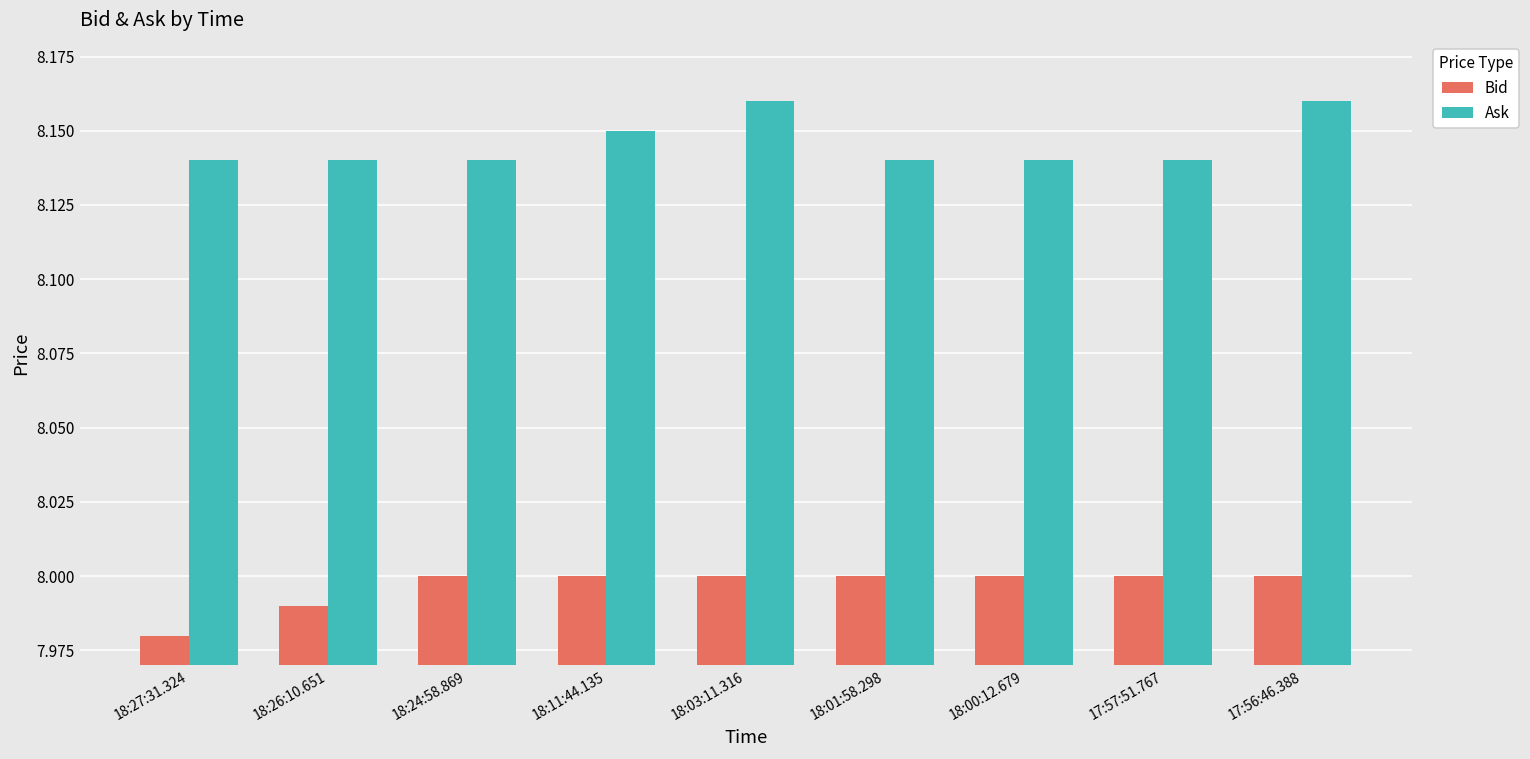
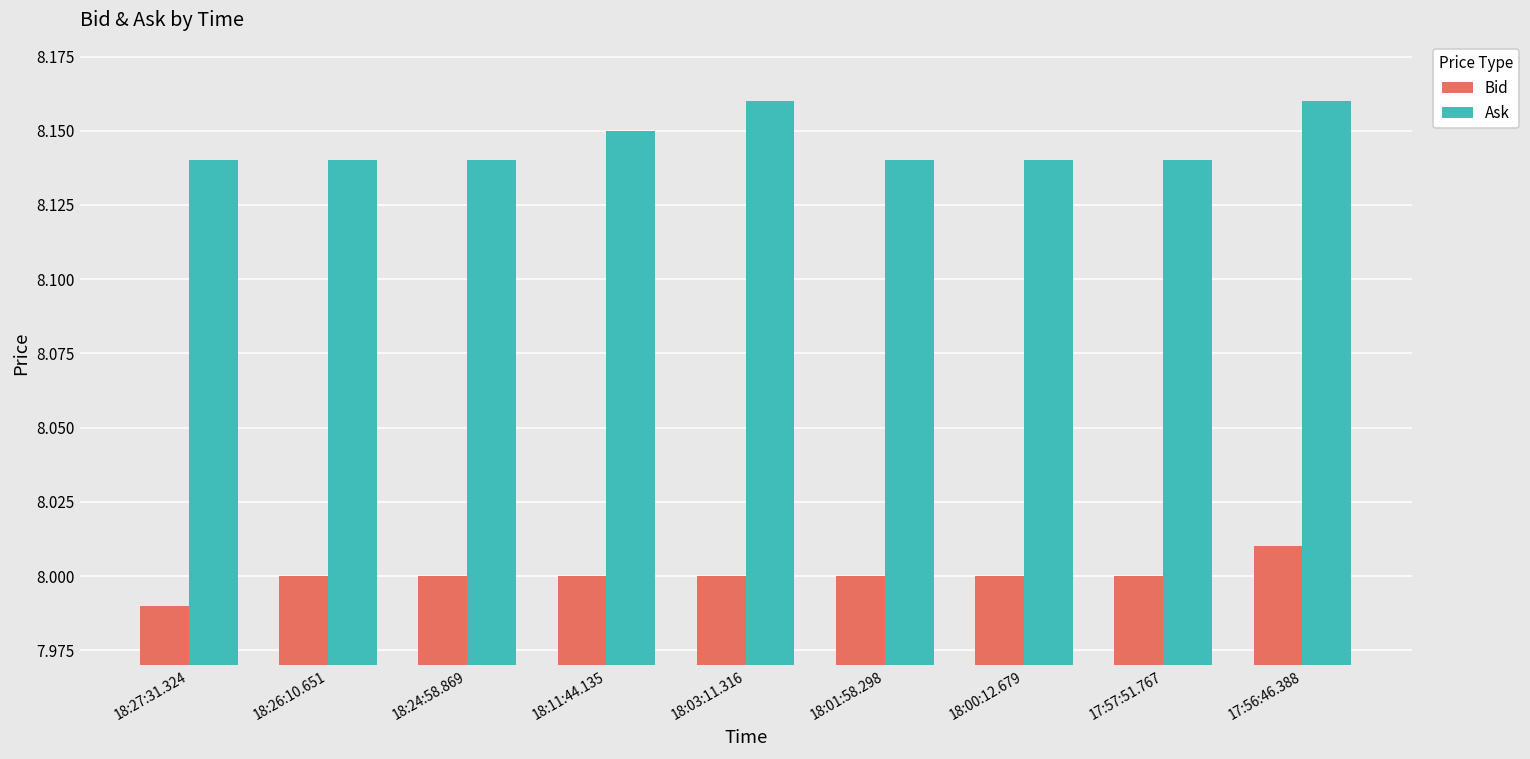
  {
    "Bid": {
-     "18:27:31.324": 7.98,
-     "18:26:10.651": 7.99,
+     "18:27:31.324": 7.99,
+     "18:26:10.651": 8.00,
      "18:24:58.869": 8.00,
      "18:11:44.135": 8.00,
      "18:03:11.316": 8.00,
      "18:01:58.298": 8.00,
      "18:00:12.679": 8.00,
      "17:57:51.767": 8.00,
-     "17:56:46.388": 8.00
+     "17:56:46.388": 8.01
    },
    "Ask": {
      "18:27:31.324": 8.14,
      "18:26:10.651": 8.14,
      "18:24:58.869": 8.14,
      "18:11:44.135": 8.15,
      "18:03:11.316": 8.16,
      "18:01:58.298": 8.14,
      "18:00:12.679": 8.14,
      "17:57:51.767": 8.14,
      "17:56:46.388": 8.16
    }
  }
